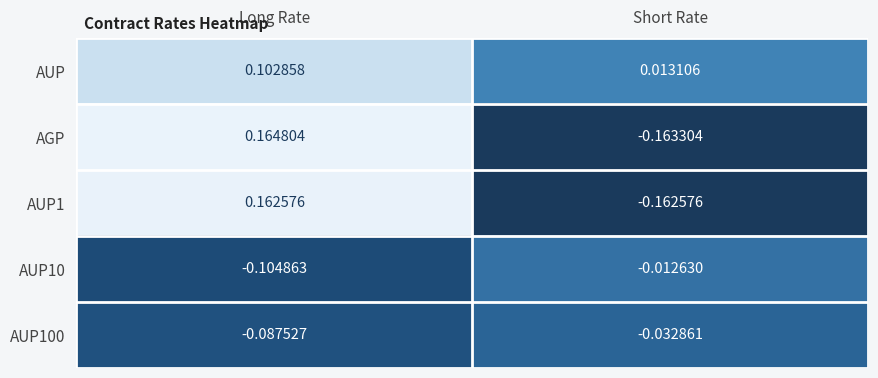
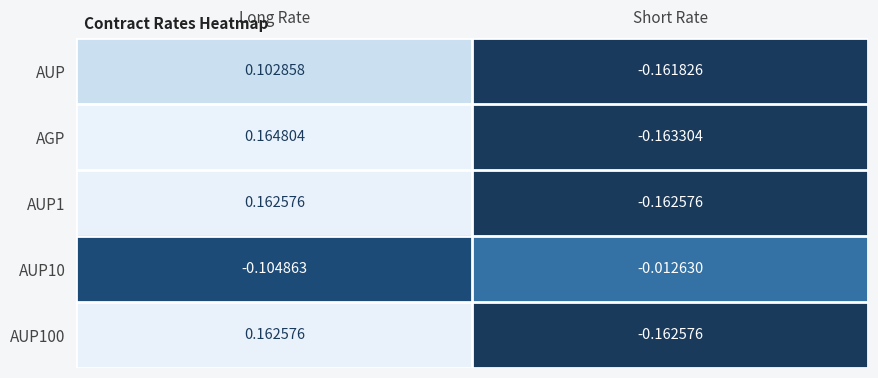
  {
    "AUP": {
      "Long Rate": 0.102858,
-     "Short Rate": 0.013106
+     "Short Rate": -0.161826
    },
    "AGP": {
      "Long Rate": 0.164804,
      "Short Rate": -0.163304
    },
    "AUP1": {
      "Long Rate": 0.162576,
      "Short Rate": -0.162576
    },
    "AUP10": {
      "Long Rate": -0.104863,
      "Short Rate": -0.012630
    },
    "AUP100": {
-     "Long Rate": -0.087527,
-     "Short Rate": -0.032861
+     "Long Rate": 0.162576,
+     "Short Rate": -0.162576
    }
  }
